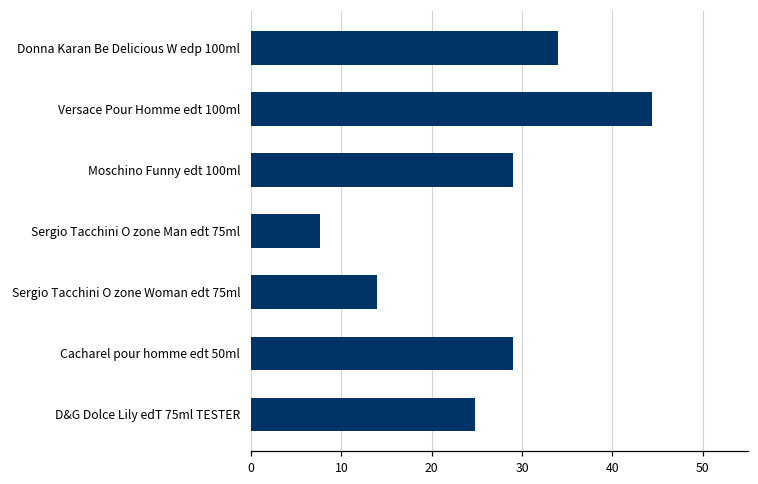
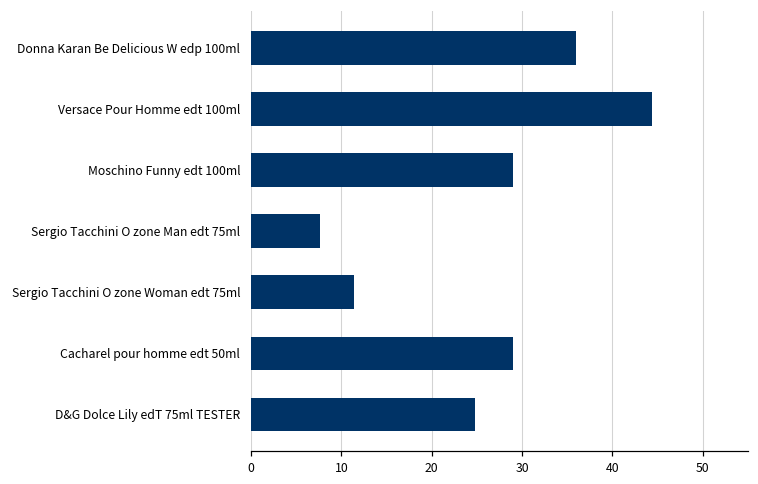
  {
-   "Donna Karan Be Delicious W edp 100ml": 34,
+   "Donna Karan Be Delicious W edp 100ml": 36,
    "Versace Pour Homme edt 100ml": 44,
    "Moschino Funny edt 100ml": 29,
    "Sergio Tacchini O zone Man edt 75ml": 8,
-   "Sergio Tacchini O zone Woman edt 75ml": 14,
+   "Sergio Tacchini O zone Woman edt 75ml": 11,
    "Cacharel pour homme edt 50ml": 29,
    "D&G Dolce Lily edT 75ml TESTER": 25
  }
